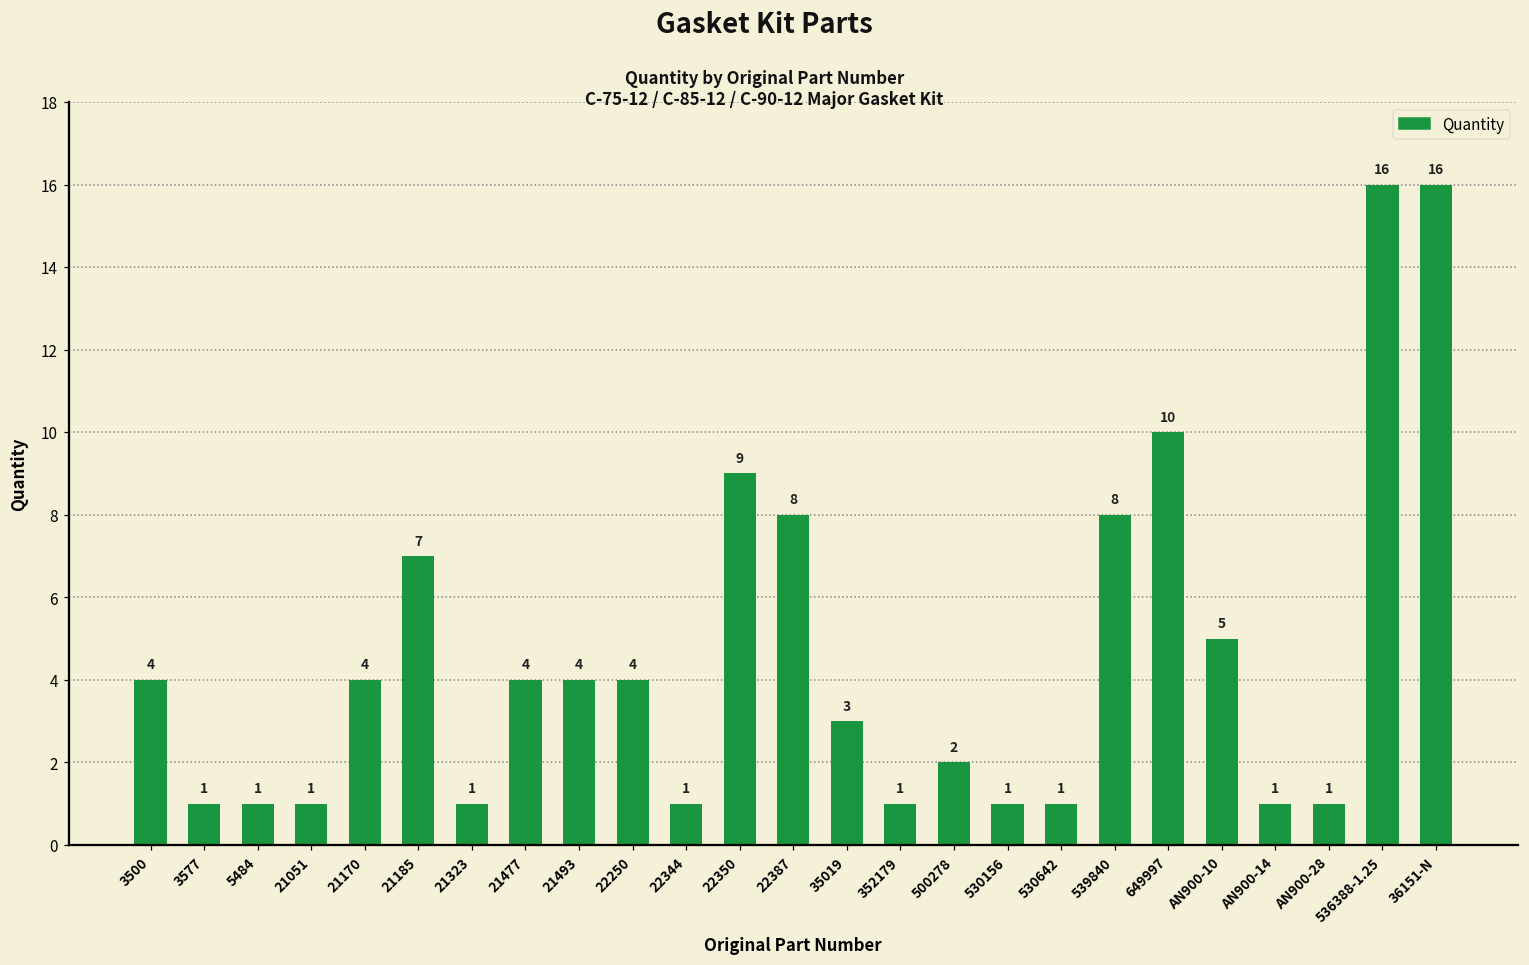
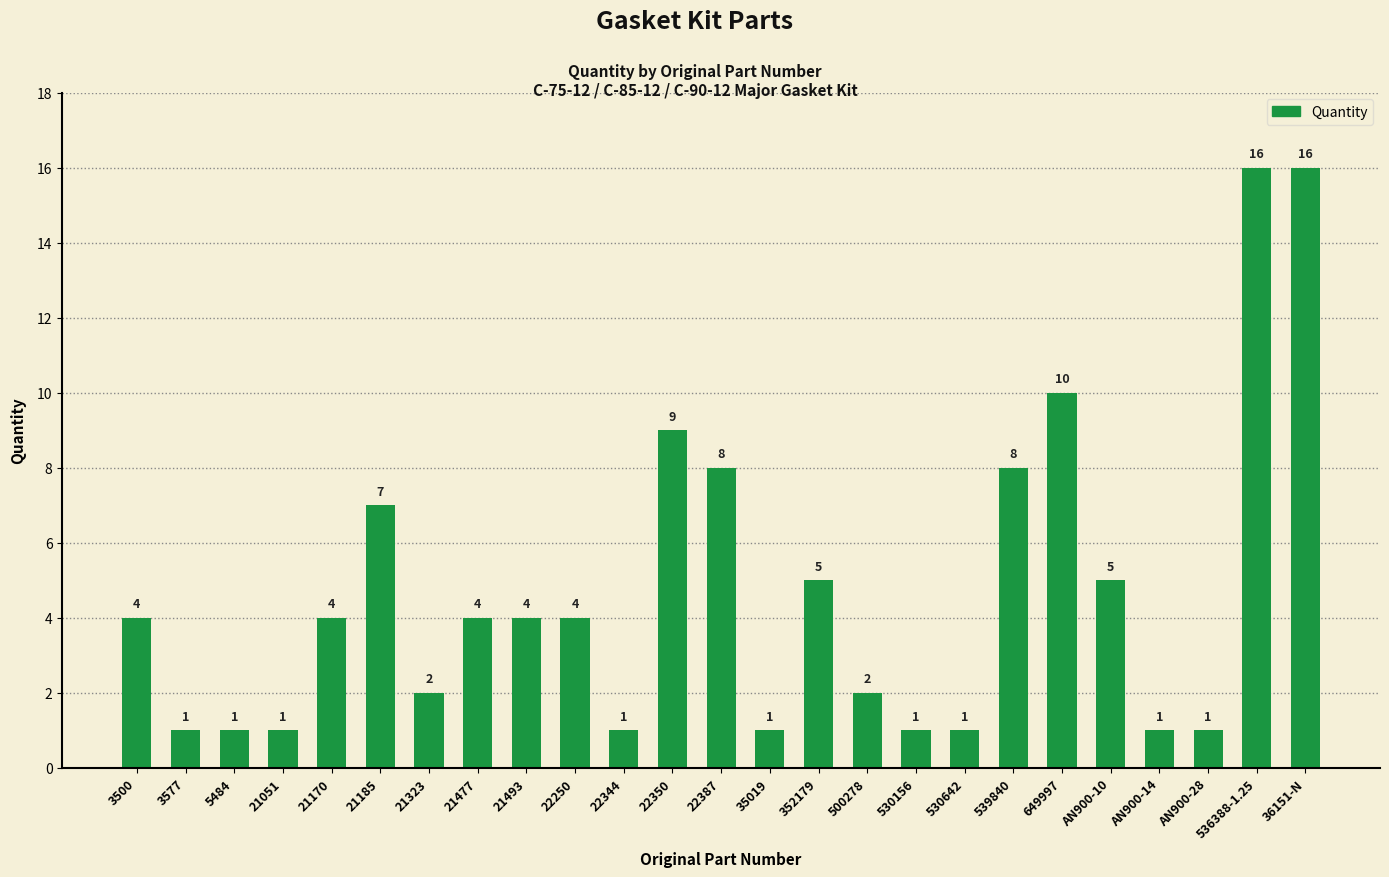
  {
    "3500": 4,
    "3577": 1,
    "5484": 1,
    "21051": 1,
    "21170": 4,
    "21185": 7,
-   "21323": 1,
+   "21323": 2,
    "21477": 4,
    "21493": 4,
    "22250": 4,
    "22344": 1,
    "22350": 9,
    "22387": 8,
-   "35019": 3,
-   "352179": 1,
+   "35019": 1,
+   "352179": 5,
    "500278": 2,
    "530156": 1,
    "530642": 1,
    "539840": 8,
    "649997": 10,
    "AN900-10": 5,
    "AN900-14": 1,
    "AN900-28": 1,
    "536388-1.25": 16,
    "36151-N": 16
  }
